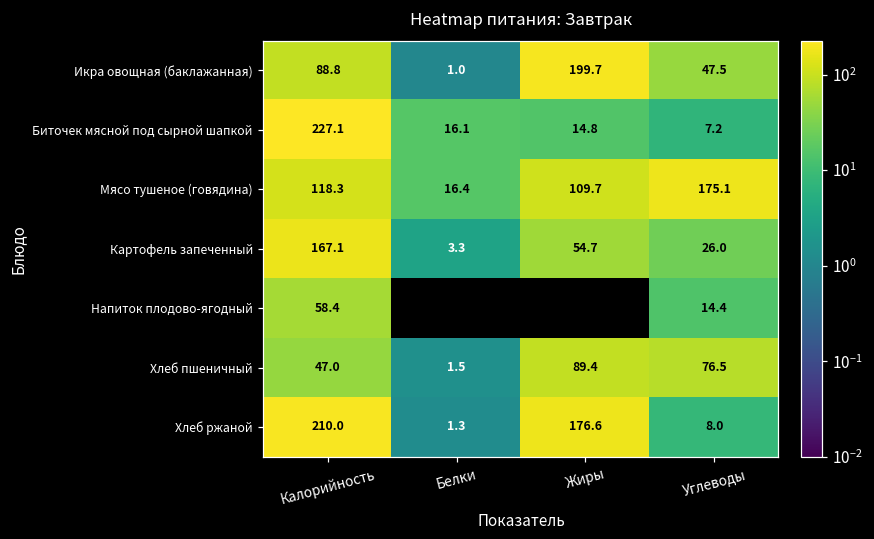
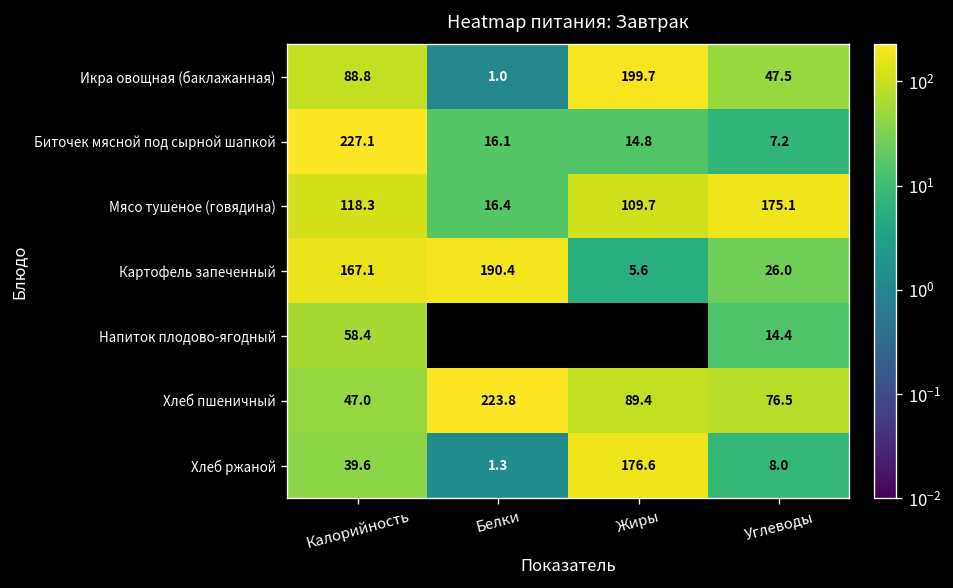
  {
    "Икра овощная (баклажанная)": {
      "Калорийность": 88.8,
      "Белки": 1.0,
      "Жиры": 199.7,
      "Углеводы": 47.5
    },
    "Биточек мясной под сырной шапкой": {
      "Калорийность": 227.1,
      "Белки": 16.1,
      "Жиры": 14.8,
      "Углеводы": 7.2
    },
    "Мясо тушеное (говядина)": {
      "Калорийность": 118.3,
      "Белки": 16.4,
      "Жиры": 109.7,
      "Углеводы": 175.1
    },
    "Картофель запеченный": {
      "Калорийность": 167.1,
-     "Белки": 3.3,
-     "Жиры": 54.7,
+     "Белки": 190.4,
+     "Жиры": 5.6,
      "Углеводы": 26.0
    },
    "Напиток плодово-ягодный": {
      "Калорийность": 58.4,
      "Углеводы": 14.4
    },
    "Хлеб пшеничный": {
      "Калорийность": 47.0,
-     "Белки": 1.5,
+     "Белки": 223.8,
      "Жиры": 89.4,
      "Углеводы": 76.5
    },
    "Хлеб ржаной": {
-     "Калорийность": 210.0,
+     "Калорийность": 39.6,
      "Белки": 1.3,
      "Жиры": 176.6,
      "Углеводы": 8.0
    }
  }
